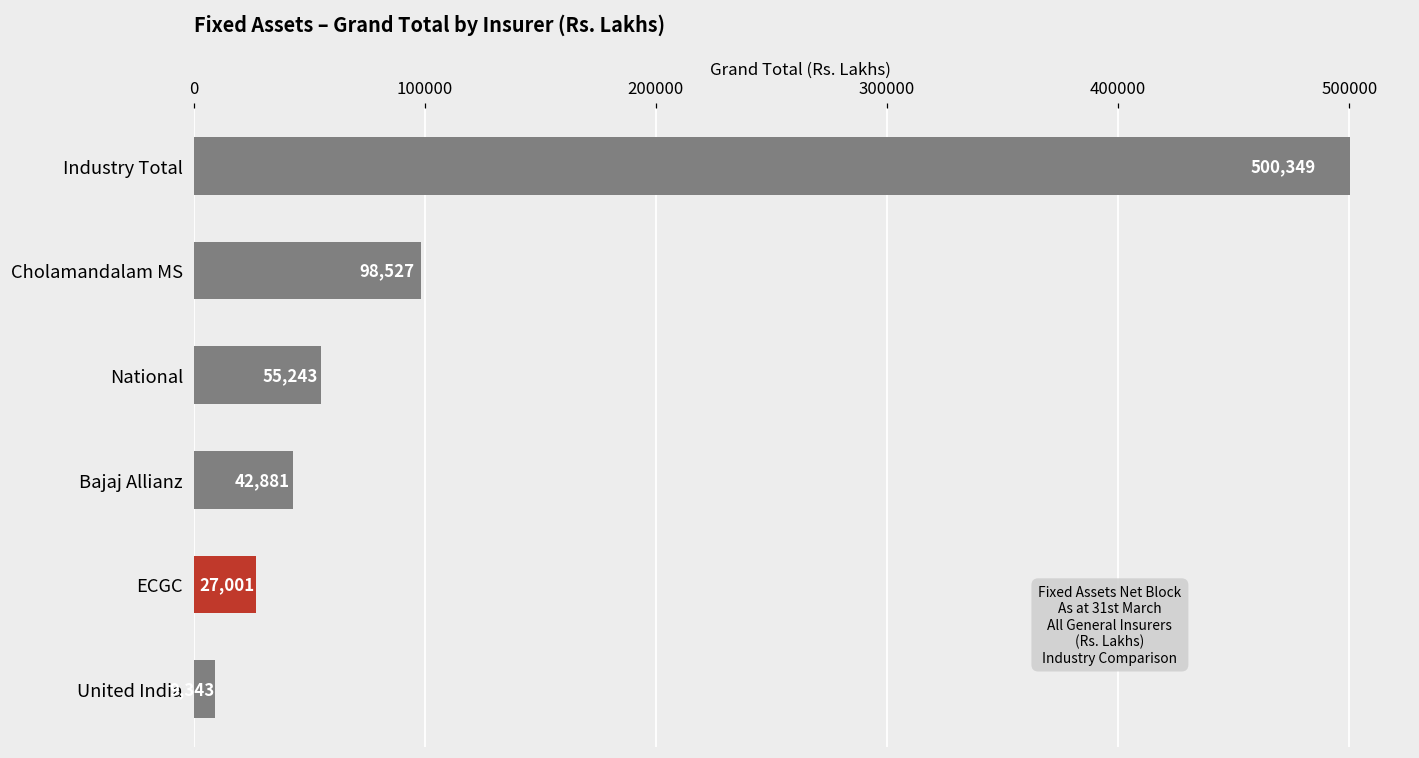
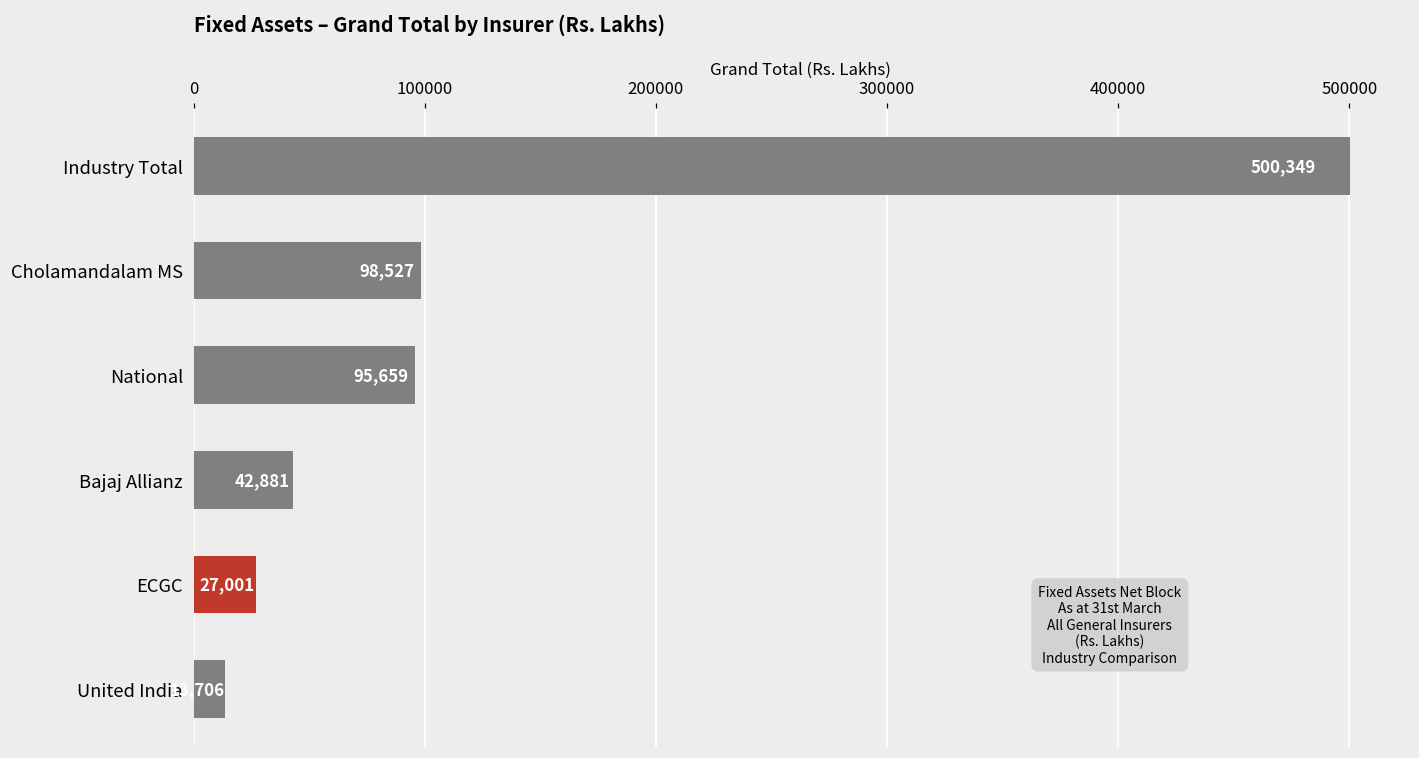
  {
    "Industry Total": "500,349",
    "Cholamandalam MS": "98,527",
-   "National": "55,243",
+   "National": "95,659",
    "Bajaj Allianz": "42,881",
    "ECGC": "27,001",
-   "United India": "9000"
+   "United India": "14000"
  }
